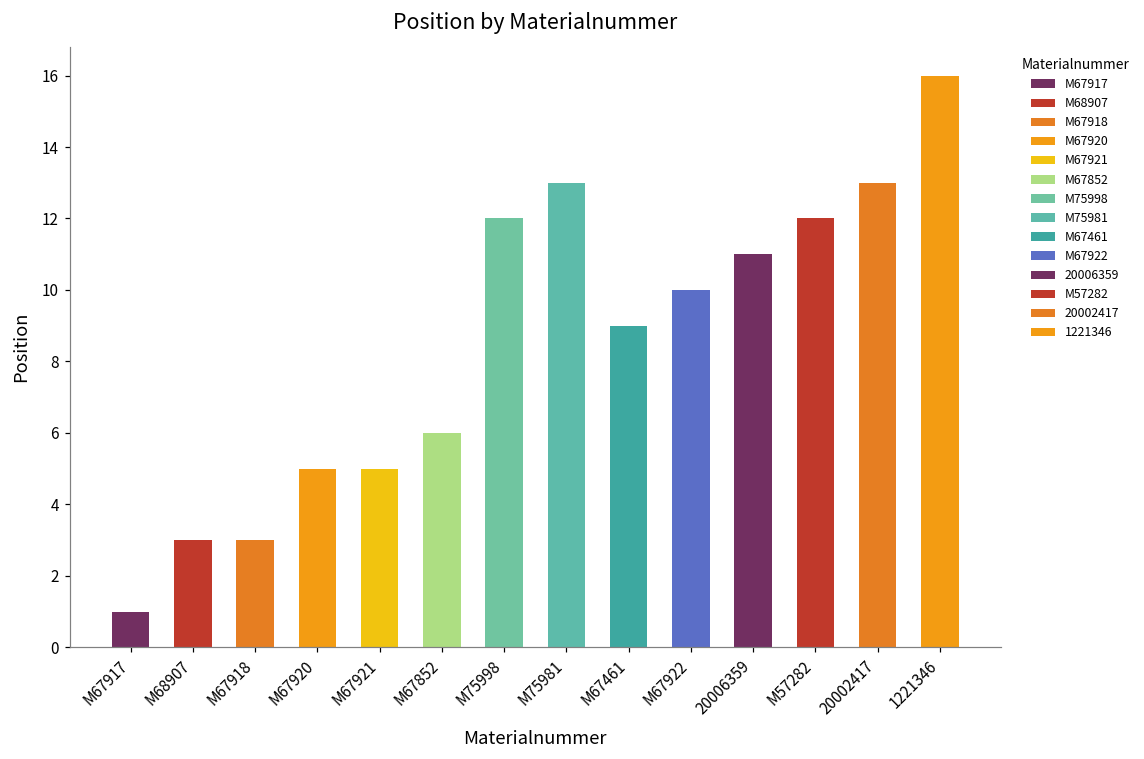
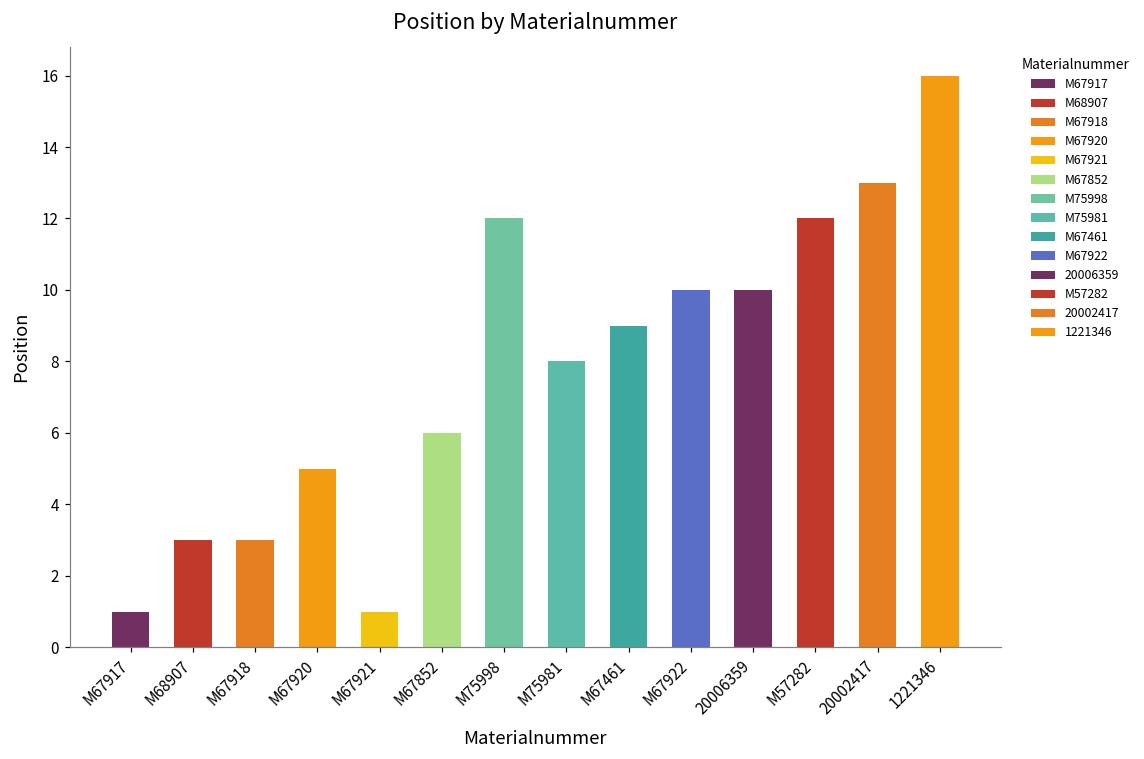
  {
    "M67917": 1,
    "M68907": 3,
    "M67918": 3,
    "M67920": 5,
-   "M67921": 5,
+   "M67921": 1,
    "M67852": 6,
    "M75998": 12,
-   "M75981": 13,
+   "M75981": 8,
    "M67461": 9,
    "M67922": 10,
-   "20006359": 11,
+   "20006359": 10,
    "M57282": 12,
    "20002417": 13,
    "1221346": 16
  }
